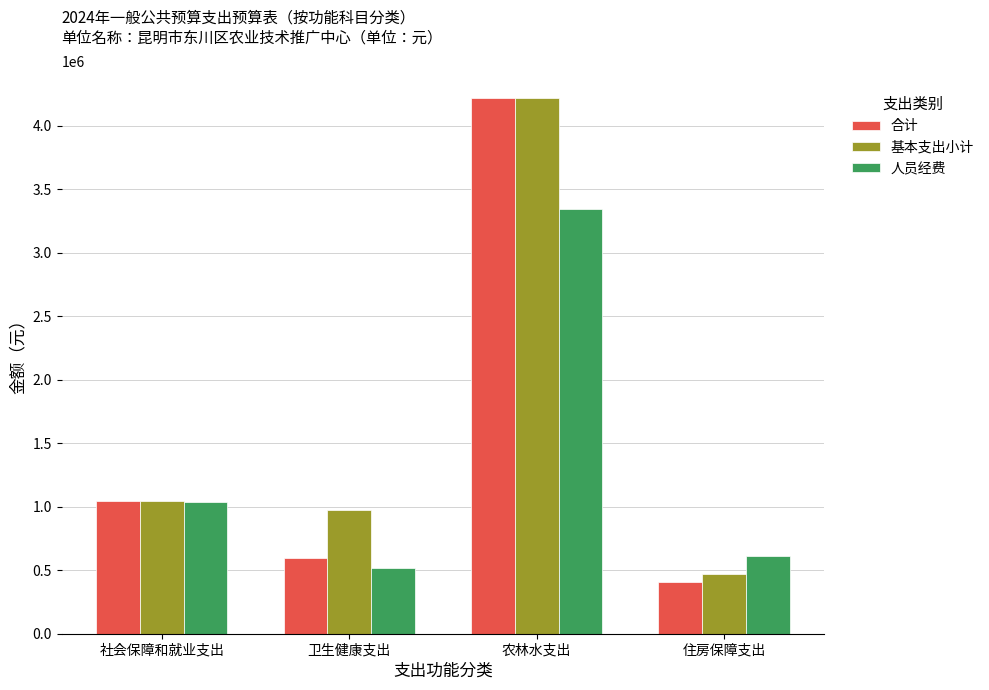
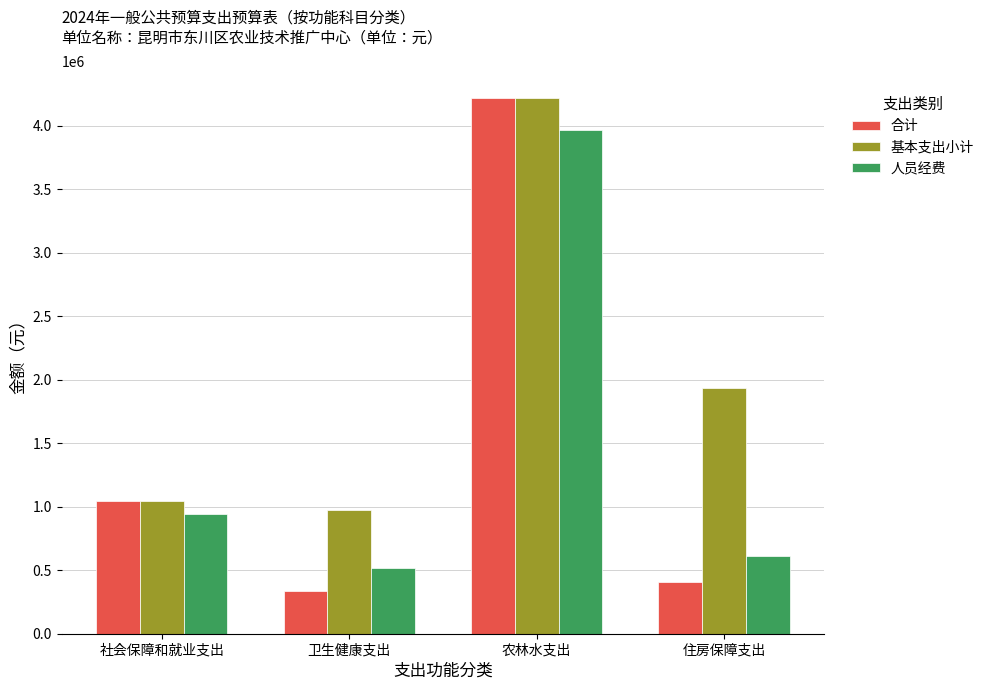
  {
    "合计": {
      "社会保障和就业支出": 1050000,
-     "卫生健康支出": 600000,
+     "卫生健康支出": 340000,
      "农林水支出": 4220000,
      "住房保障支出": 400000
    },
    "基本支出小计": {
      "社会保障和就业支出": 1050000,
      "卫生健康支出": 980000,
      "农林水支出": 4220000,
-     "住房保障支出": 470000
+     "住房保障支出": 1930000
    },
    "人员经费": {
-     "社会保障和就业支出": 1030000,
+     "社会保障和就业支出": 940000,
      "卫生健康支出": 520000,
-     "农林水支出": 3340000,
+     "农林水支出": 3970000,
      "住房保障支出": 610000
    }
  }
